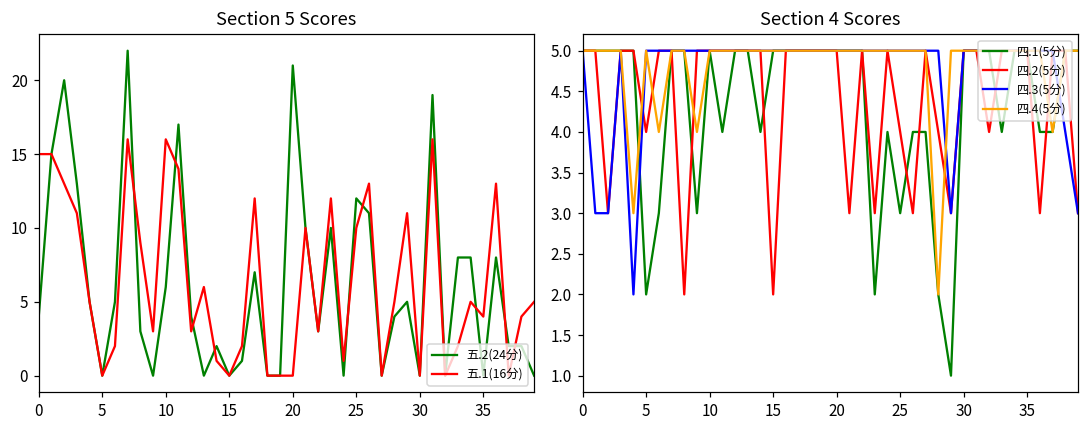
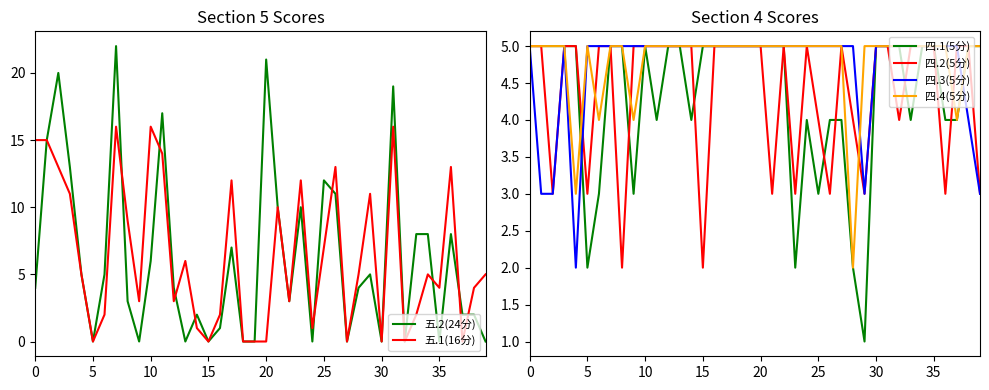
  {
    "Section 5 Scores": {
      "五.2(24分)": {
        "0": 4,
        "10": 6,
        "20": 21,
        "25": 12
      },
      "五.1(16分)": {
        "0": 15,
        "10": 16,
        "20": 0,
-       "25": 10,
+       "25": 7,
        "35": 4
      }
    },
    "Section 4 Scores": {
      "四.1(5分)": {
        "5": 2,
        "25": 3
      },
      "四.2(5分)": {
-       "5": 4,
+       "5": 3,
        "15": 2,
        "25": 4
      }
    }
  }
